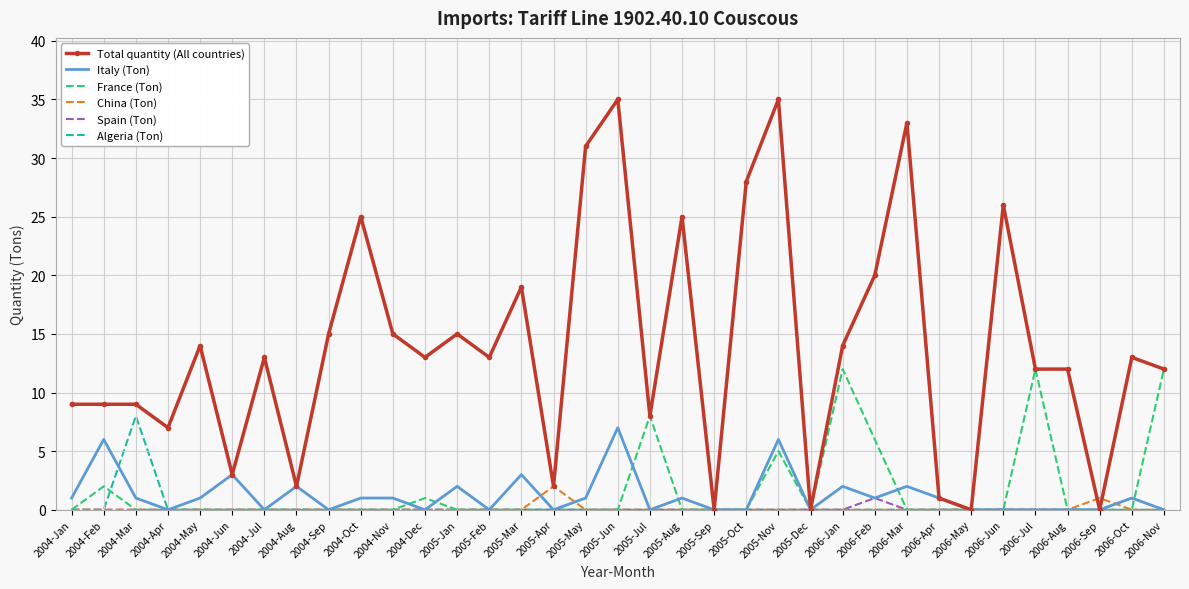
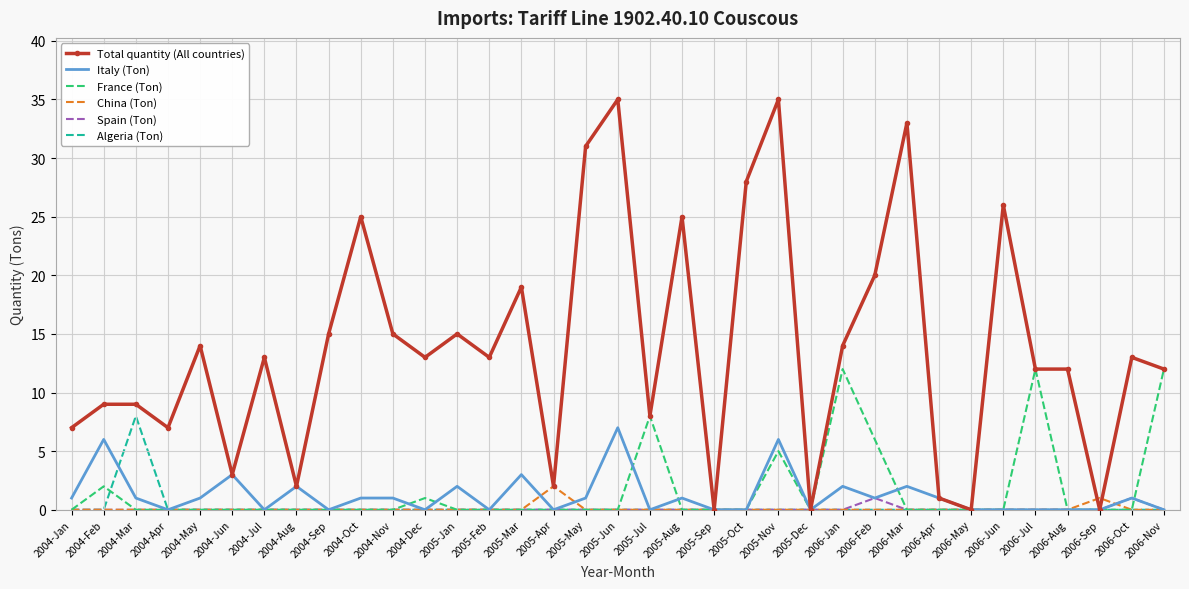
  {
    "Total quantity (All countries)": {
-     "2004-Jan": 9,
+     "2004-Jan": 7,
      "2004-Feb": 9,
      "2004-Mar": 9,
      "2004-Apr": 7,
      "2004-May": 14,
      "2004-Jul": 13,
      "2004-Sep": 15,
      "2004-Oct": 25,
      "2004-Nov": 15,
      "2004-Dec": 13,
      "2005-Jan": 15,
      "2005-Feb": 13,
      "2005-Mar": 19,
      "2005-May": 31,
      "2005-Jun": 35,
      "2005-Aug": 25,
      "2005-Oct": 28,
      "2005-Nov": 35,
      "2006-Jan": 14,
      "2006-Feb": 20,
      "2006-Mar": 33,
      "2006-Jun": 26,
      "2006-Aug": 12,
      "2006-Oct": 13
    },
    "Italy (Ton)": {
      "2004-Jan": 1,
      "2004-Feb": 6,
      "2004-Mar": 1,
      "2004-May": 1,
      "2004-Oct": 1,
      "2004-Nov": 1,
      "2005-Jan": 2,
      "2005-Mar": 3,
      "2005-May": 1,
      "2005-Jun": 7,
      "2005-Aug": 1,
      "2005-Nov": 6,
      "2006-Jan": 2,
      "2006-Mar": 2
    },
    "China (Ton)": {
      "2006-Sep": 1
    }
  }
